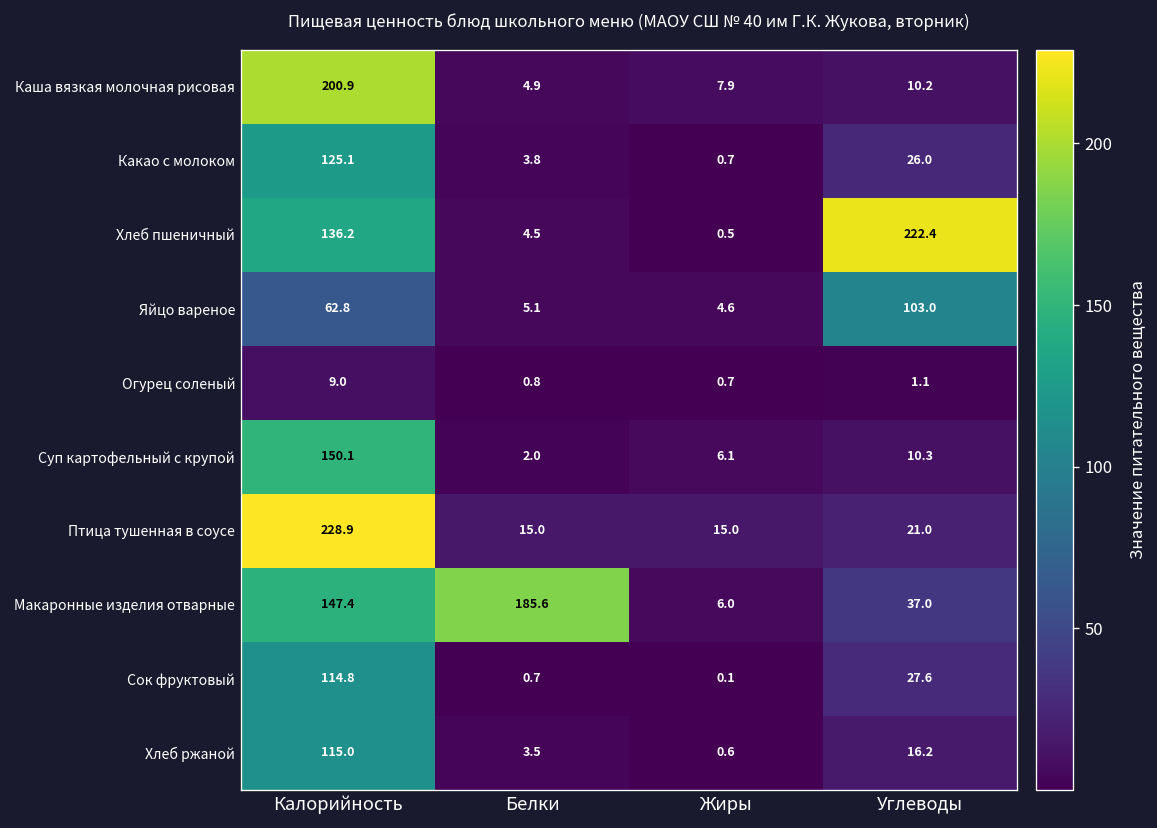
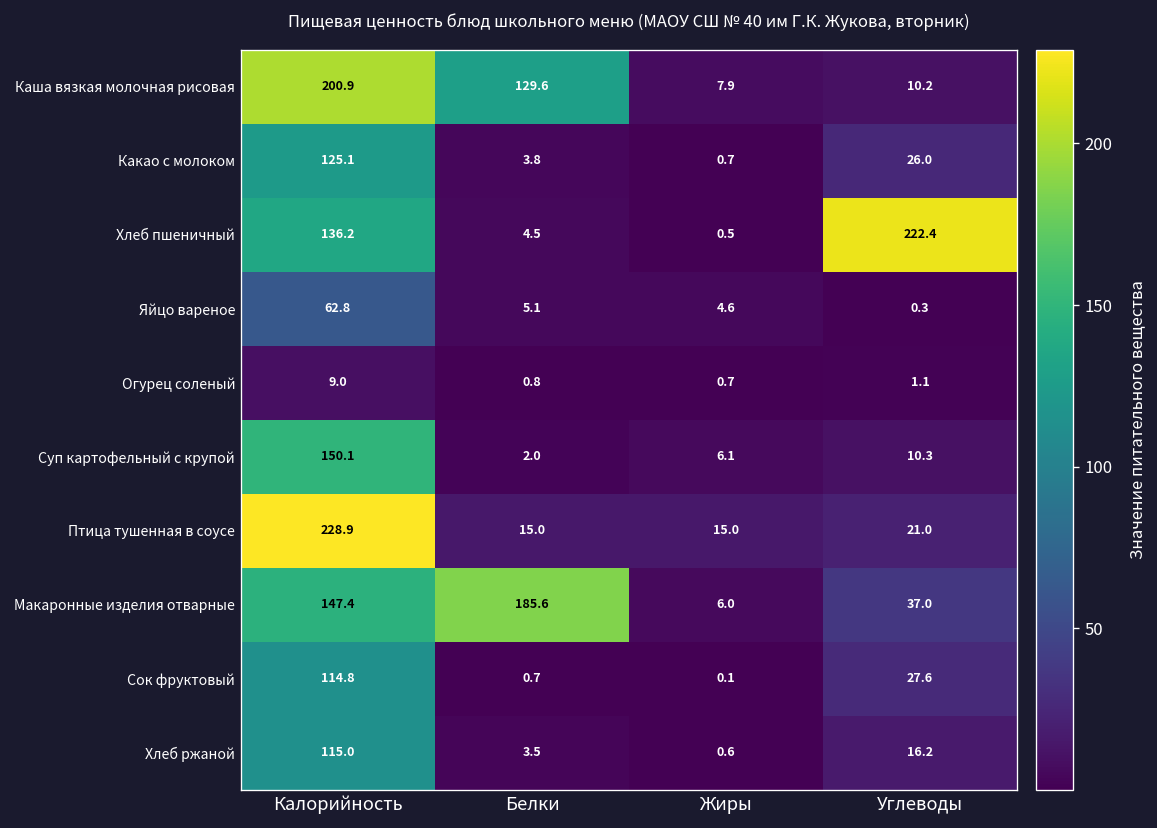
  {
    "Каша вязкая молочная рисовая": {
      "Калорийность": 200.9,
-     "Белки": 4.9,
+     "Белки": 129.6,
      "Жиры": 7.9,
      "Углеводы": 10.2
    },
    "Какао с молоком": {
      "Калорийность": 125.1,
      "Белки": 3.8,
      "Жиры": 0.7,
      "Углеводы": 26.0
    },
    "Хлеб пшеничный": {
      "Калорийность": 136.2,
      "Белки": 4.5,
      "Жиры": 0.5,
      "Углеводы": 222.4
    },
    "Яйцо вареное": {
      "Калорийность": 62.8,
      "Белки": 5.1,
      "Жиры": 4.6,
-     "Углеводы": 103.0
+     "Углеводы": 0.3
    },
    "Огурец соленый": {
      "Калорийность": 9.0,
      "Белки": 0.8,
      "Жиры": 0.7,
      "Углеводы": 1.1
    },
    "Суп картофельный с крупой": {
      "Калорийность": 150.1,
      "Белки": 2.0,
      "Жиры": 6.1,
      "Углеводы": 10.3
    },
    "Птица тушенная в соусе": {
      "Калорийность": 228.9,
      "Белки": 15.0,
      "Жиры": 15.0,
      "Углеводы": 21.0
    },
    "Макаронные изделия отварные": {
      "Калорийность": 147.4,
      "Белки": 185.6,
      "Жиры": 6.0,
      "Углеводы": 37.0
    },
    "Сок фруктовый": {
      "Калорийность": 114.8,
      "Белки": 0.7,
      "Жиры": 0.1,
      "Углеводы": 27.6
    },
    "Хлеб ржаной": {
      "Калорийность": 115.0,
      "Белки": 3.5,
      "Жиры": 0.6,
      "Углеводы": 16.2
    }
  }
